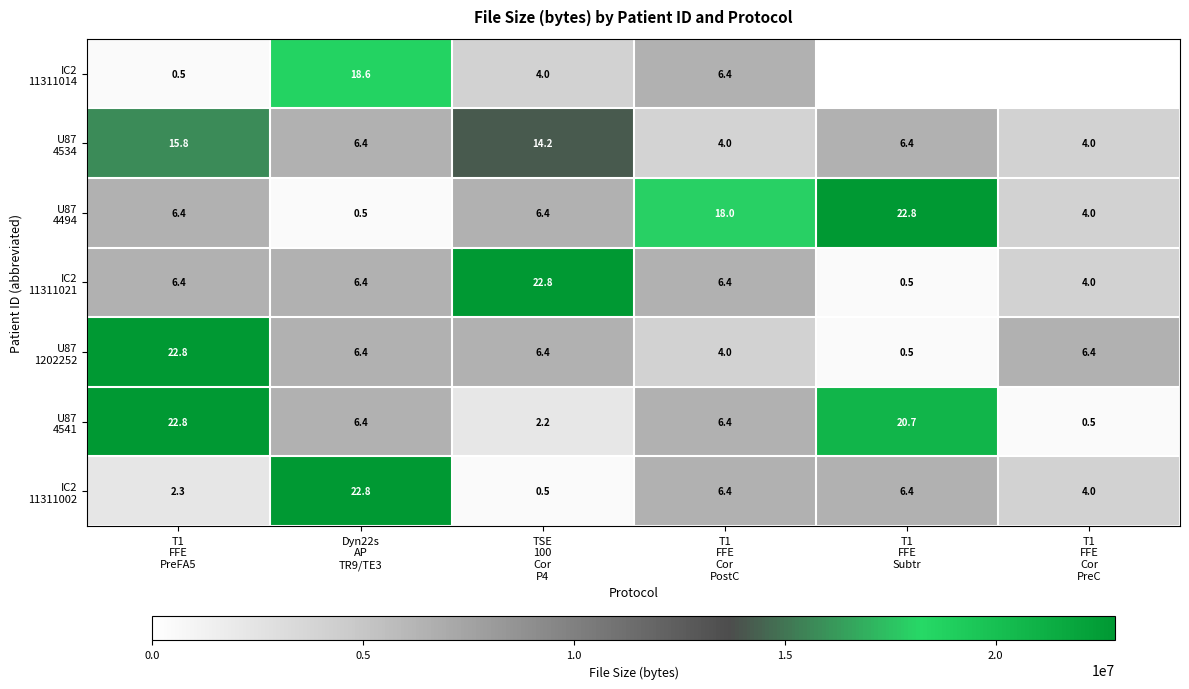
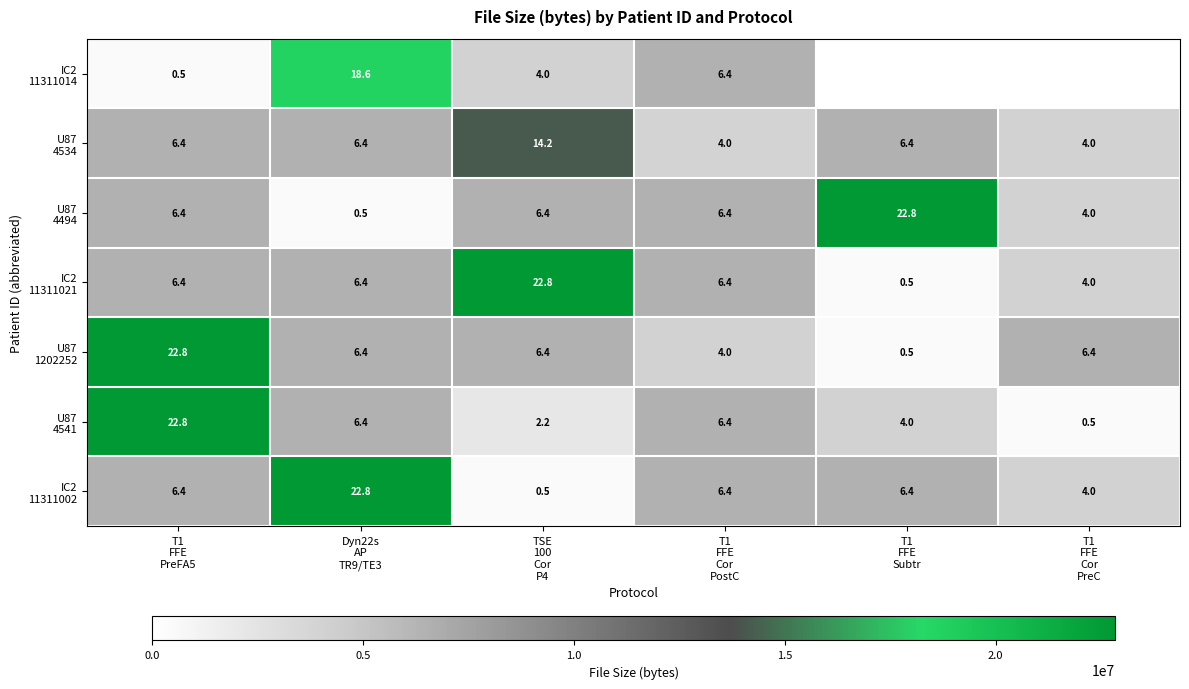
  {
    "IC2 11311014": {
      "T1 FFE PreFA5": 0.5,
      "Dyn22s AP TR9/TE3": 18.6,
      "TSE 100 Cor P4": 4.0,
      "T1 FFE Cor PostC": 6.4
    },
    "U87 4534": {
-     "T1 FFE PreFA5": 15.8,
+     "T1 FFE PreFA5": 6.4,
      "Dyn22s AP TR9/TE3": 6.4,
      "TSE 100 Cor P4": 14.2,
      "T1 FFE Cor PostC": 4.0,
      "T1 FFE Subtr": 6.4,
      "T1 FFE Cor PreC": 4.0
    },
    "U87 4494": {
      "T1 FFE PreFA5": 6.4,
      "Dyn22s AP TR9/TE3": 0.5,
      "TSE 100 Cor P4": 6.4,
-     "T1 FFE Cor PostC": 18.0,
+     "T1 FFE Cor PostC": 6.4,
      "T1 FFE Subtr": 22.8,
      "T1 FFE Cor PreC": 4.0
    },
    "IC2 11311021": {
      "T1 FFE PreFA5": 6.4,
      "Dyn22s AP TR9/TE3": 6.4,
      "TSE 100 Cor P4": 22.8,
      "T1 FFE Cor PostC": 6.4,
      "T1 FFE Subtr": 0.5,
      "T1 FFE Cor PreC": 4.0
    },
    "U87 1202252": {
      "T1 FFE PreFA5": 22.8,
      "Dyn22s AP TR9/TE3": 6.4,
      "TSE 100 Cor P4": 6.4,
      "T1 FFE Cor PostC": 4.0,
      "T1 FFE Subtr": 0.5,
      "T1 FFE Cor PreC": 6.4
    },
    "U87 4541": {
      "T1 FFE PreFA5": 22.8,
      "Dyn22s AP TR9/TE3": 6.4,
      "TSE 100 Cor P4": 2.2,
      "T1 FFE Cor PostC": 6.4,
-     "T1 FFE Subtr": 20.7,
+     "T1 FFE Subtr": 4.0,
      "T1 FFE Cor PreC": 0.5
    },
    "IC2 11311002": {
-     "T1 FFE PreFA5": 2.3,
+     "T1 FFE PreFA5": 6.4,
      "Dyn22s AP TR9/TE3": 22.8,
      "TSE 100 Cor P4": 0.5,
      "T1 FFE Cor PostC": 6.4,
      "T1 FFE Subtr": 6.4,
      "T1 FFE Cor PreC": 4.0
    }
  }
